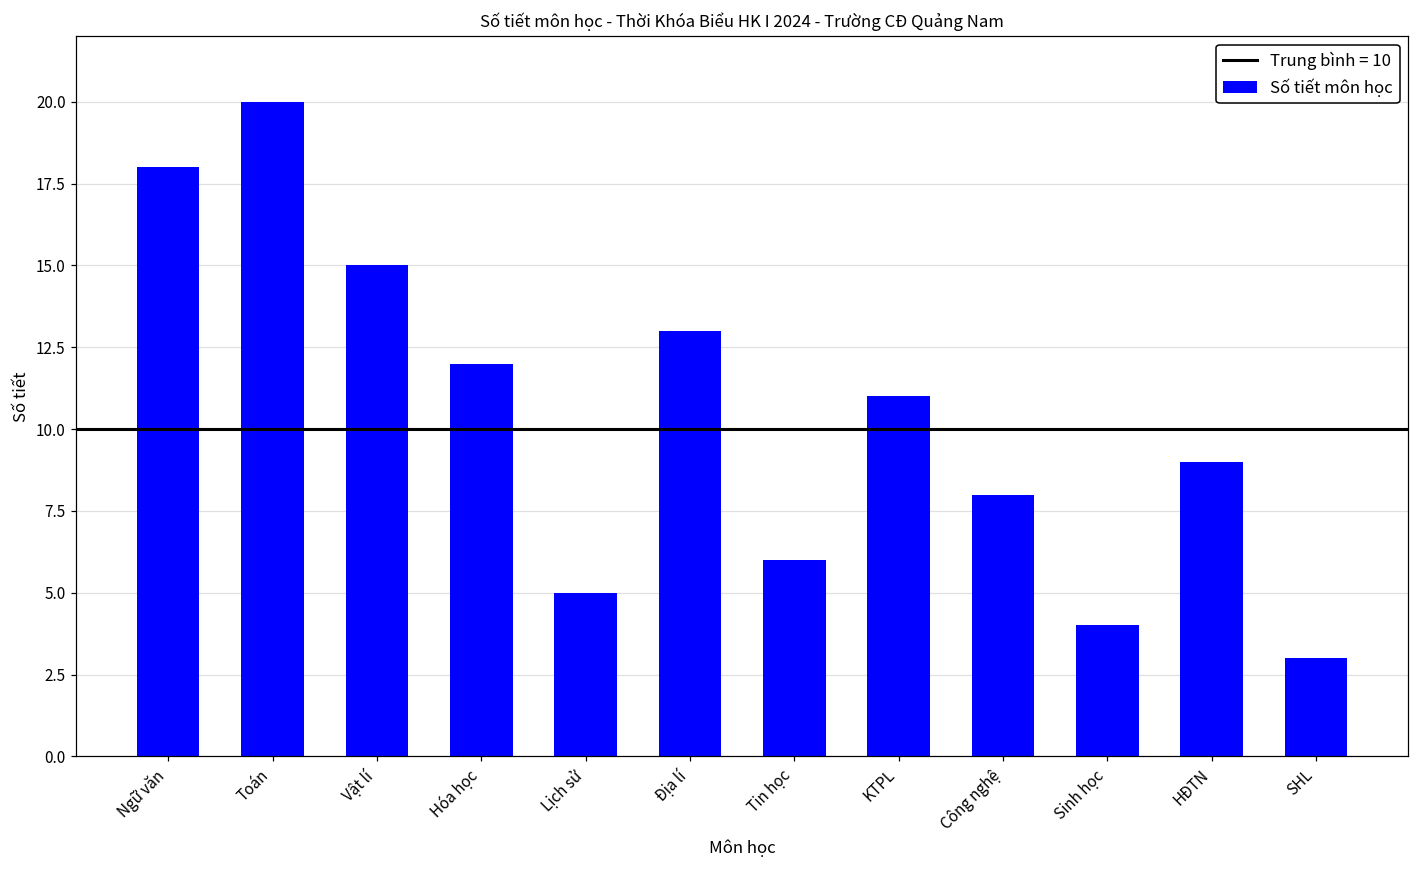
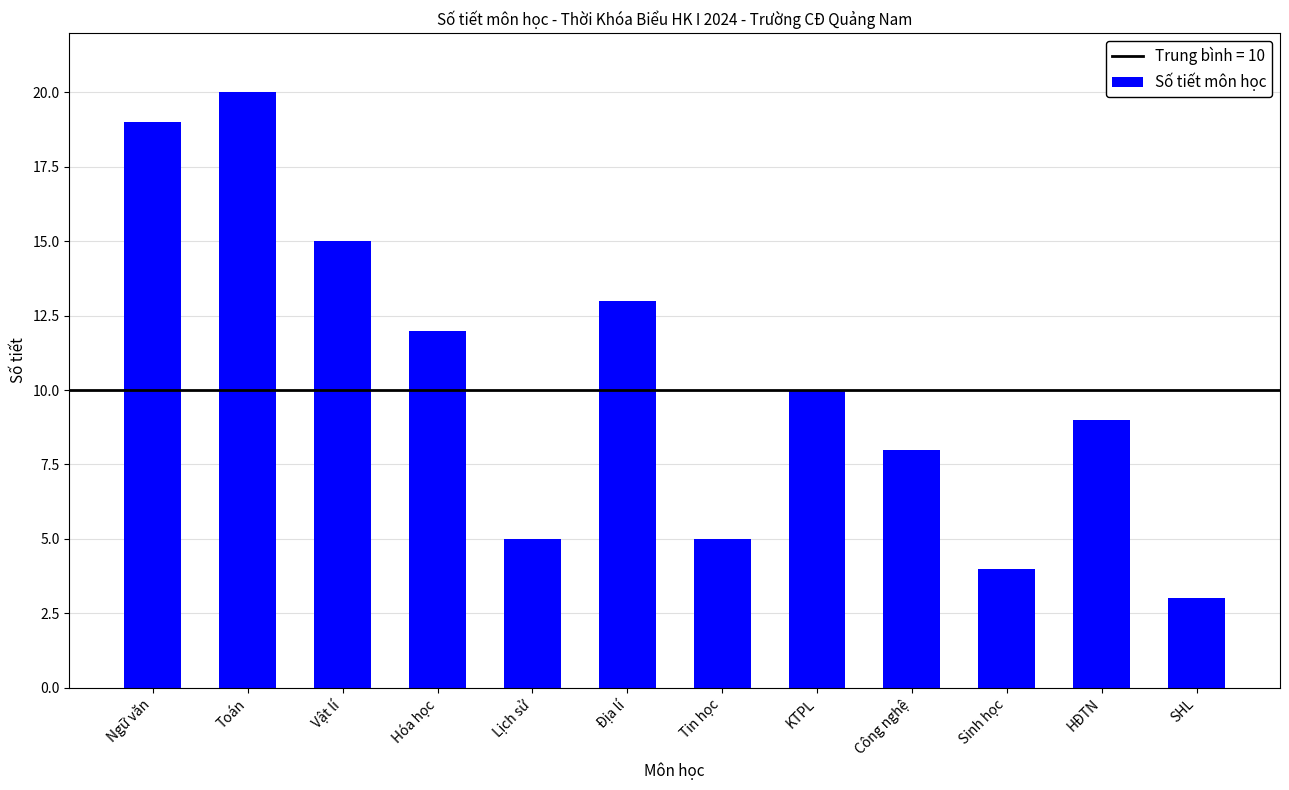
  {
-   "Ngữ văn": 18,
+   "Ngữ văn": 19,
    "Toán": 20,
    "Vật lí": 15,
    "Hóa học": 12,
    "Lịch sử": 5,
    "Địa lí": 13,
-   "Tin học": 6,
-   "KTPL": 11,
+   "Tin học": 5,
+   "KTPL": 10,
    "Công nghệ": 8,
    "Sinh học": 4,
    "HĐTN": 9,
    "SHL": 3
  }
